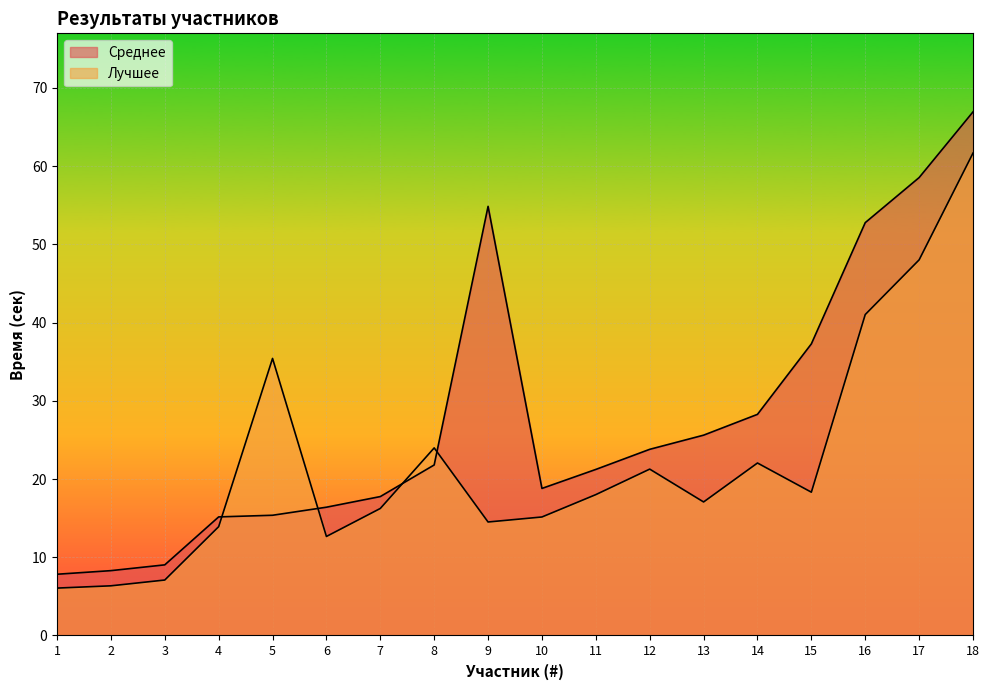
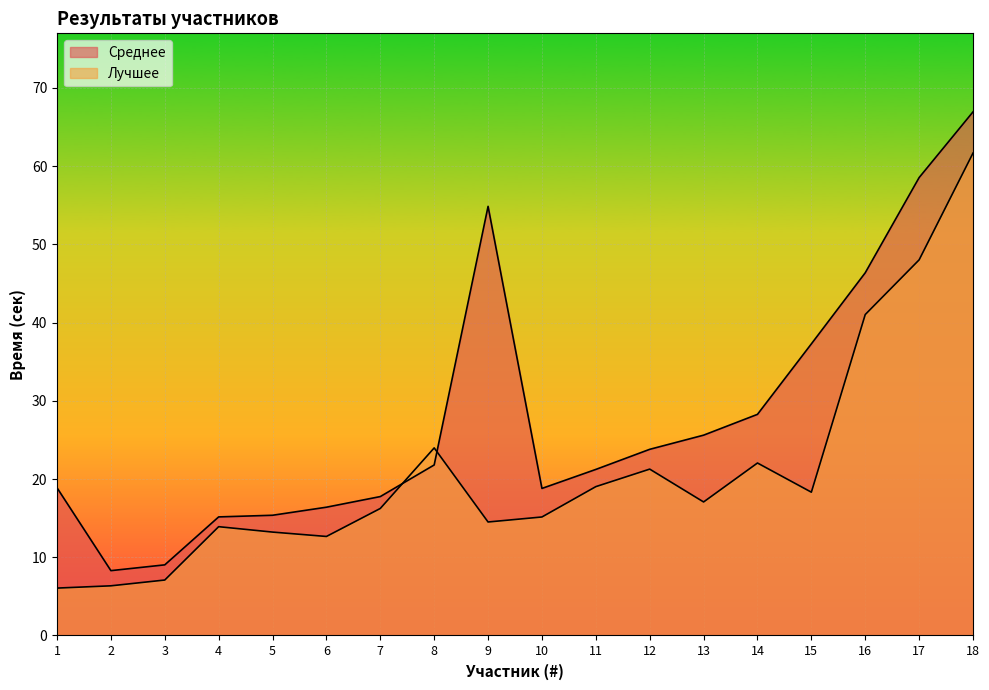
  {
    "Среднее": {
-     "1": 8,
+     "1": 19,
      "2": 8,
      "3": 9,
      "4": 15,
      "5": 15,
      "6": 16,
      "7": 18,
      "8": 22,
      "9": 55,
      "10": 19,
      "11": 21,
      "12": 24,
      "13": 26,
      "14": 28,
      "15": 37,
-     "16": 53,
+     "16": 46,
      "17": 59,
      "18": 67
    },
    "Лучшее": {
      "1": 6,
      "2": 6,
      "3": 7,
      "4": 14,
-     "5": 35,
+     "5": 13,
      "6": 13,
      "7": 16,
      "8": 24,
      "9": 15,
      "10": 15,
-     "11": 18,
+     "11": 19,
      "12": 21,
      "13": 17,
      "14": 22,
      "15": 18,
      "16": 41,
      "17": 48,
      "18": 62
    }
  }
